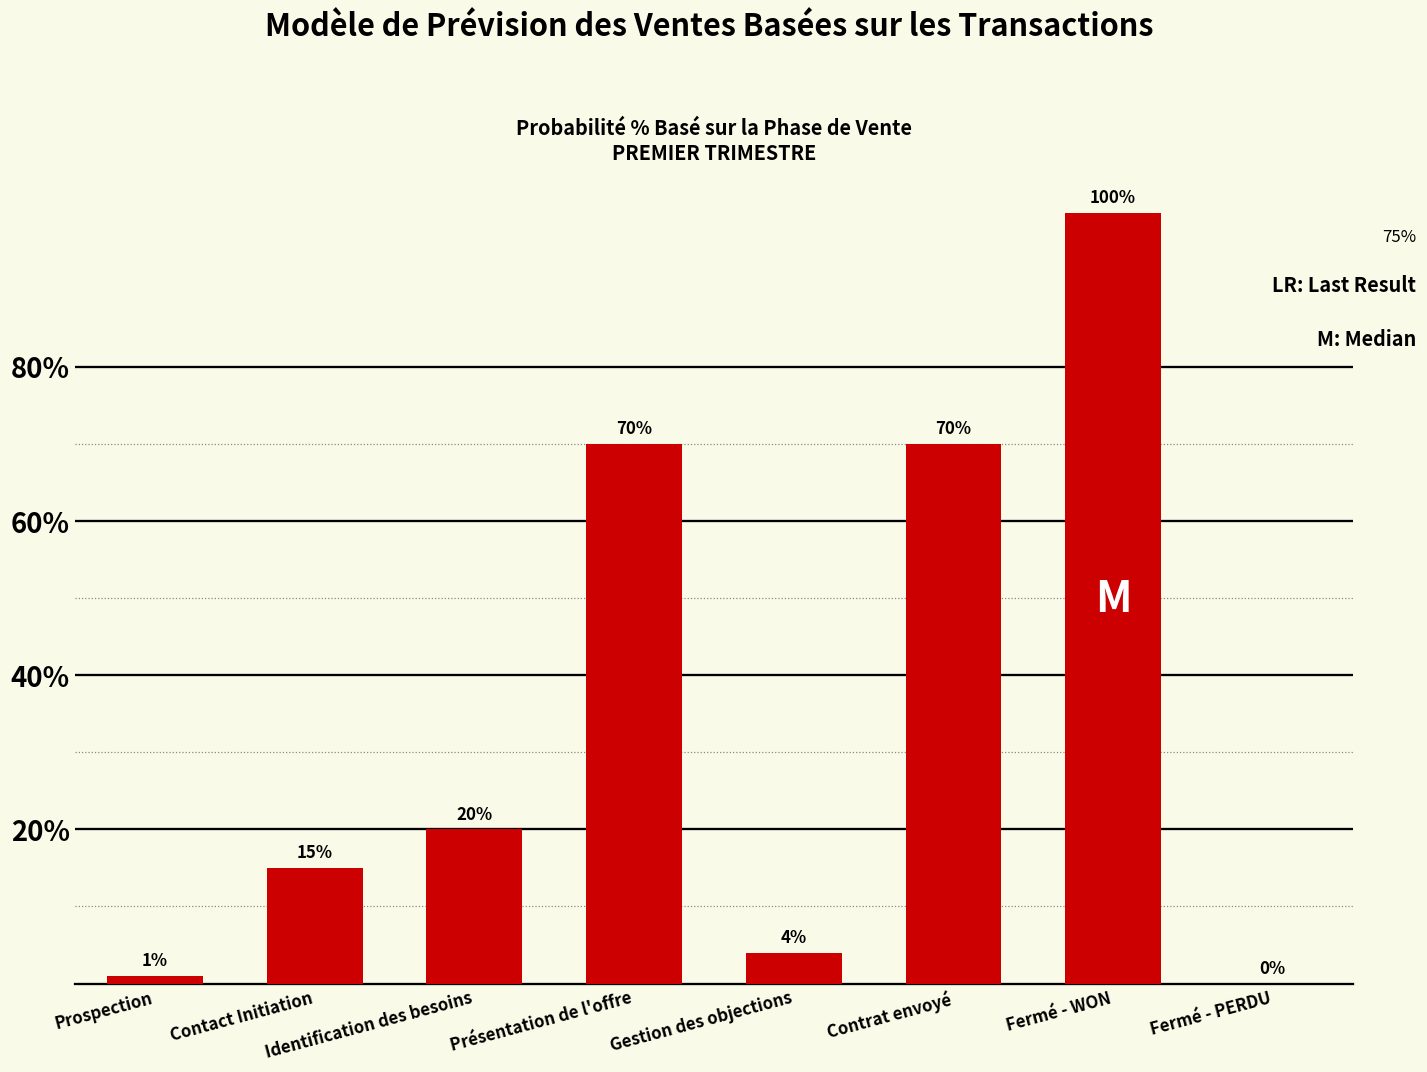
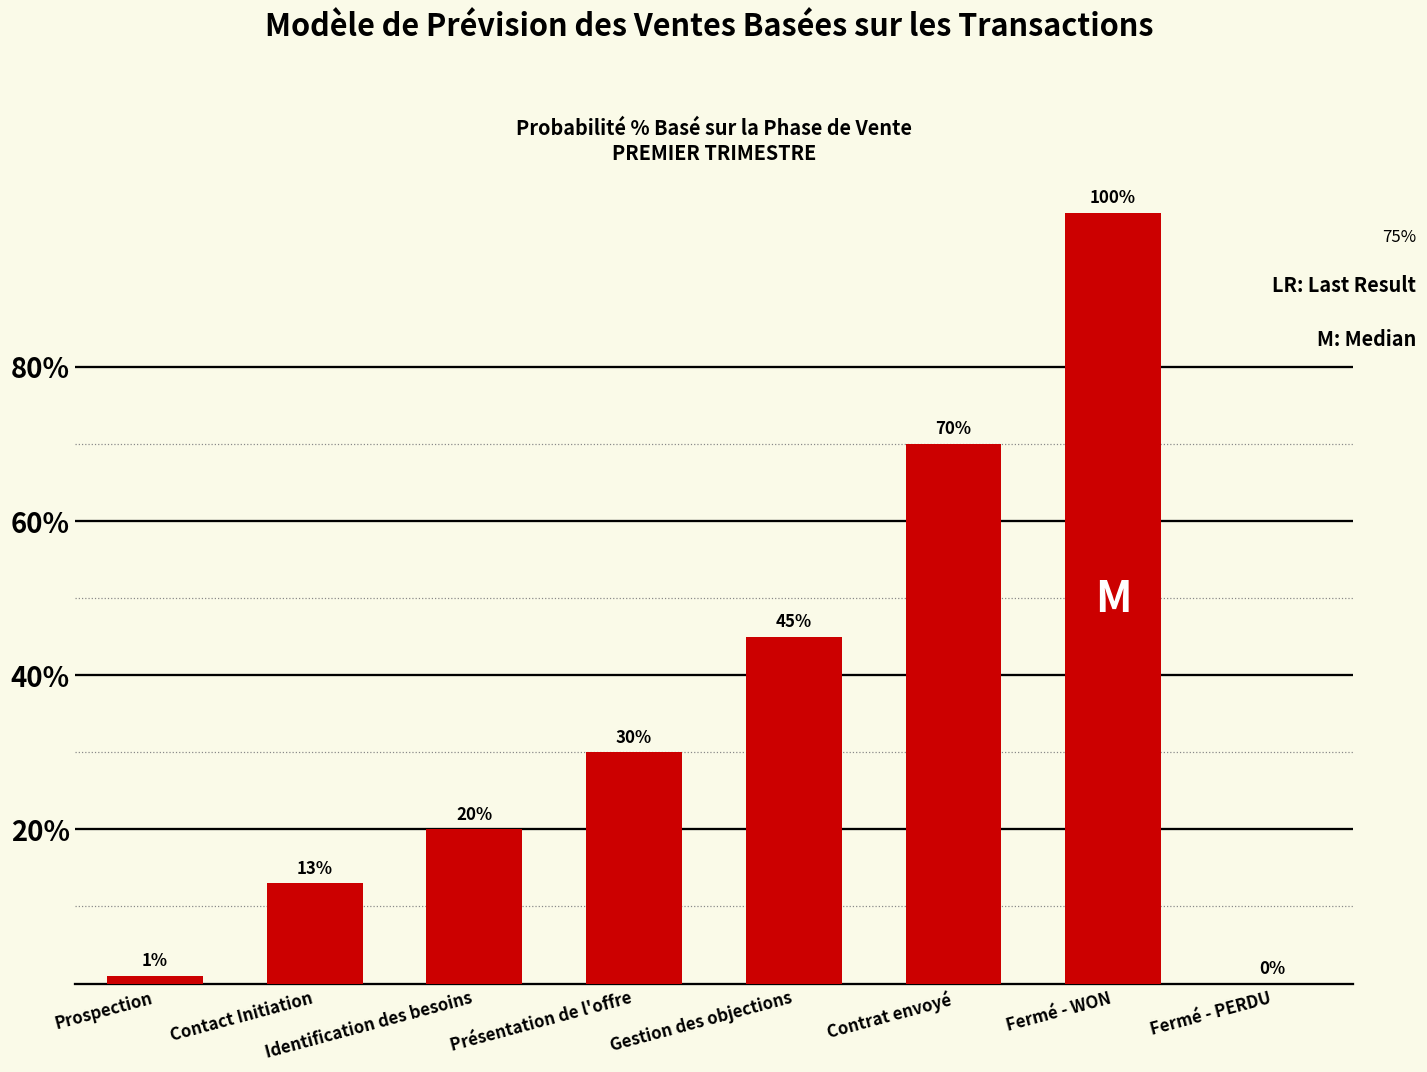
  {
    "Prospection": "1%",
-   "Contact Initiation": "15%",
+   "Contact Initiation": "13%",
    "Identification des besoins": "20%",
-   "Présentation de l'offre": "70%",
-   "Gestion des objections": "4%",
+   "Présentation de l'offre": "30%",
+   "Gestion des objections": "45%",
    "Contrat envoyé": "70%",
    "Fermé - WON": "100%",
    "Fermé - PERDU": "0%"
  }
